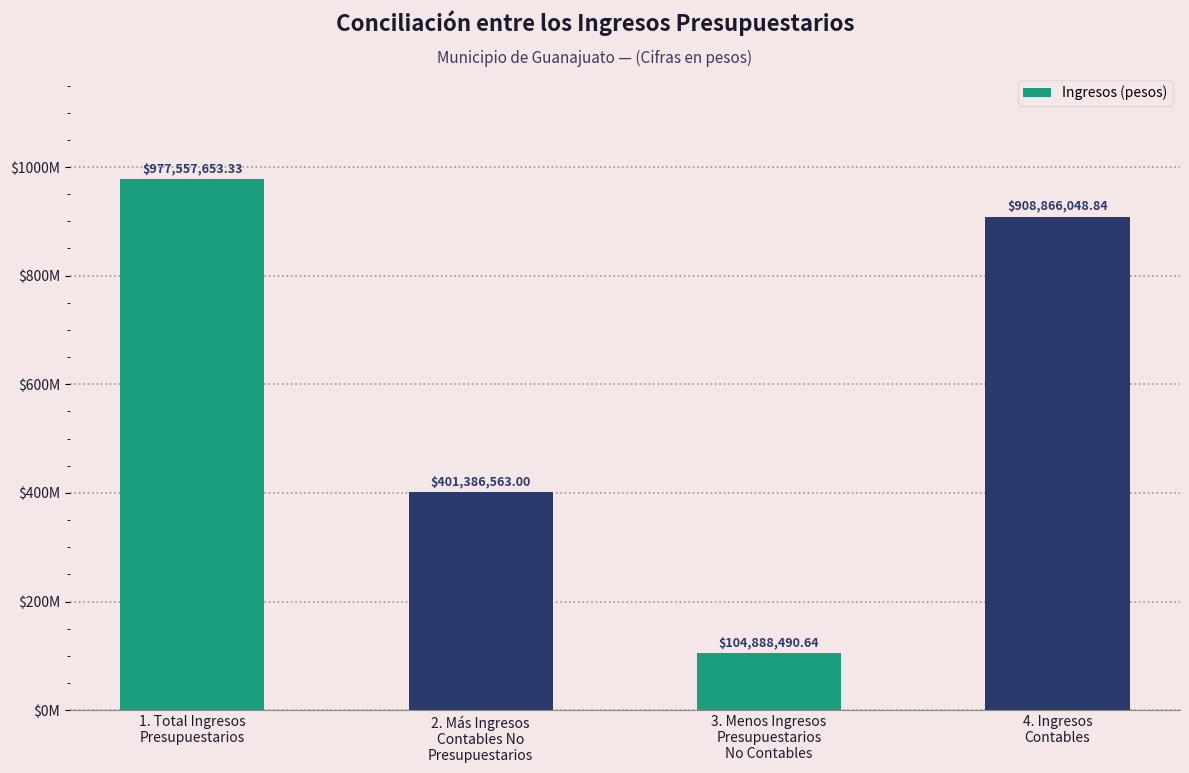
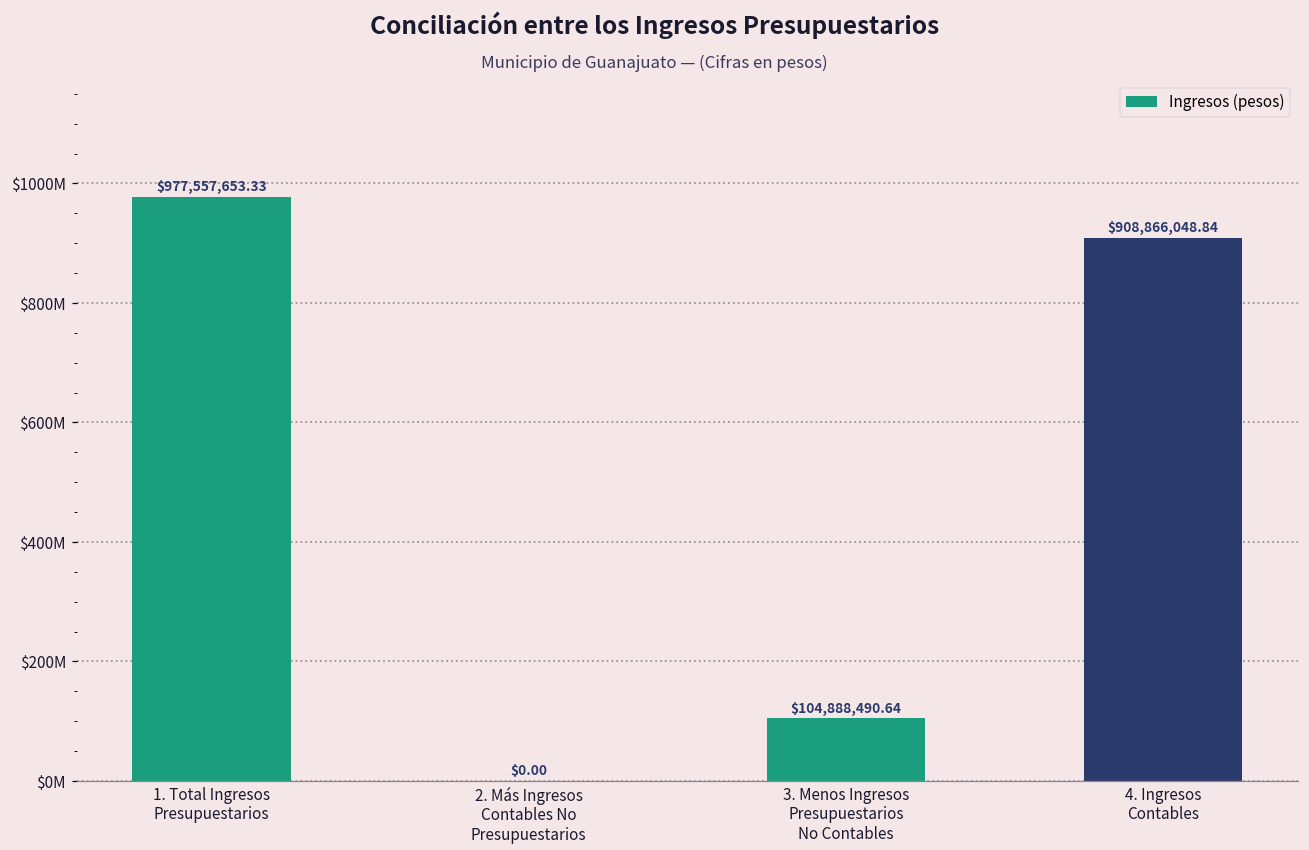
  {
    "1. Total Ingresos Presupuestarios": "$977,557,653.33",
-   "2. Más Ingresos Contables No Presupuestarios": "$401,386,563.00",
+   "2. Más Ingresos Contables No Presupuestarios": "$0.00",
    "3. Menos Ingresos Presupuestarios No Contables": "$104,888,490.64",
    "4. Ingresos Contables": "$908,866,048.84"
  }
